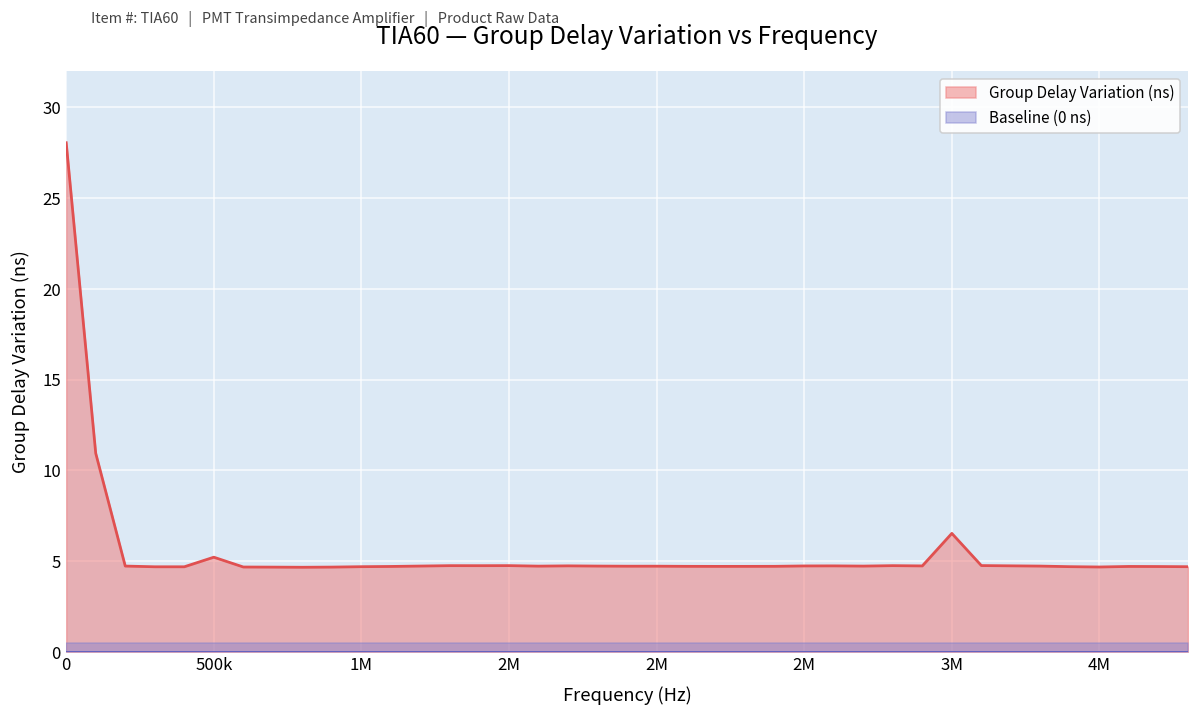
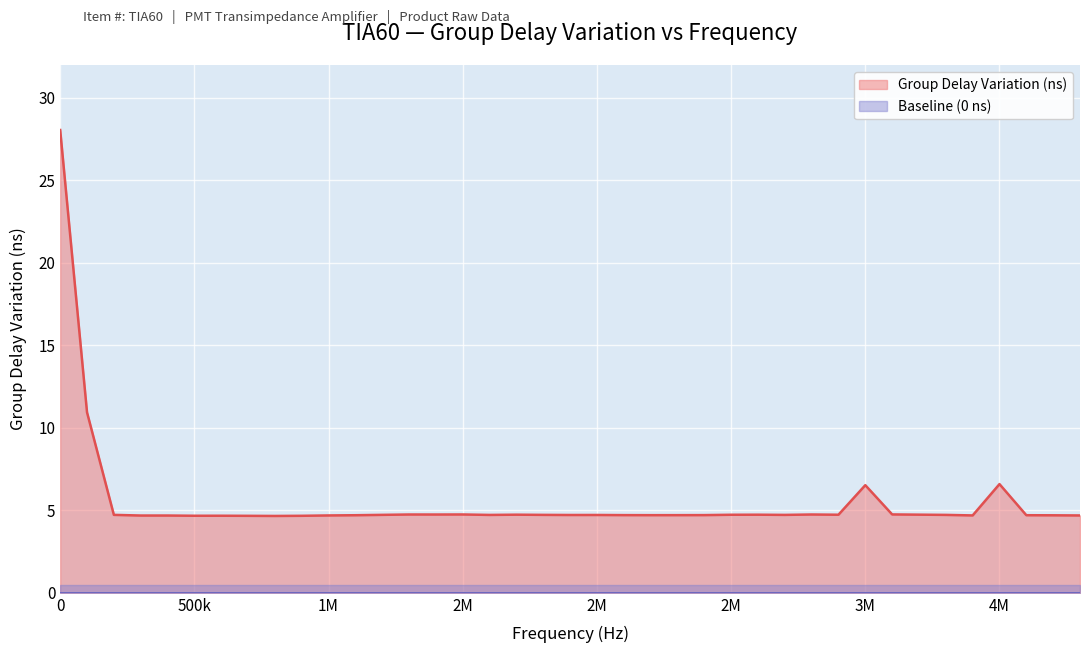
  {
    "Group Delay Variation (ns)": {
      "0": 28.1,
-     "500k": 5.2,
+     "500k": 4.7,
      "1M": 4.7,
      "3M": 6.5,
-     "4M": 4.7
+     "4M": 6.6
    }
  }
